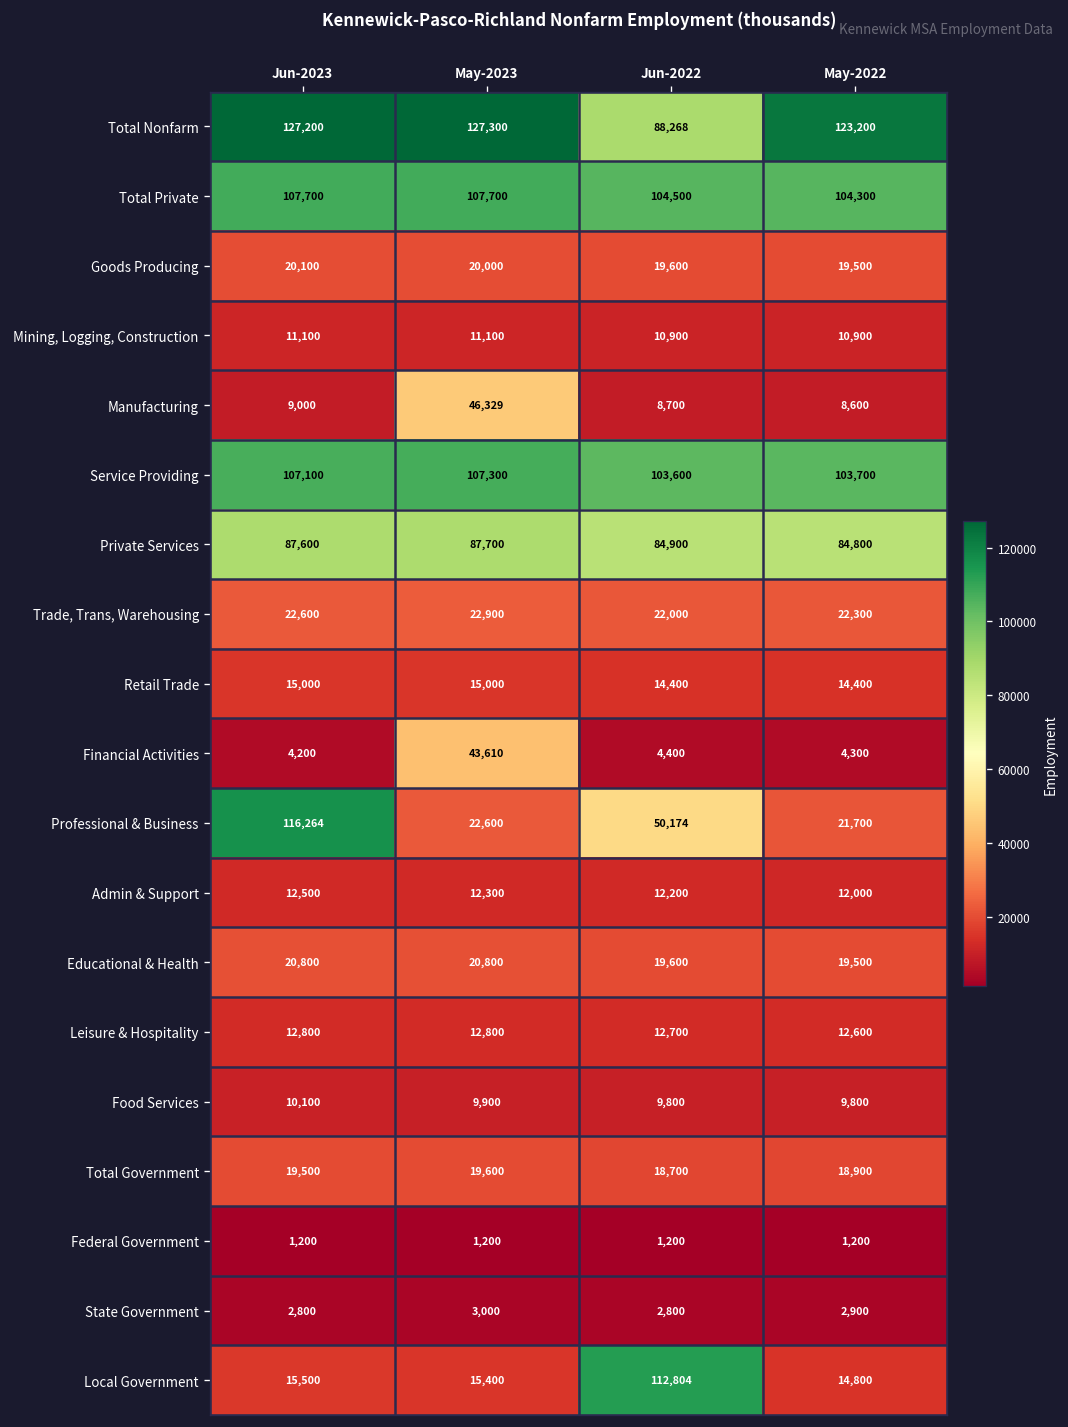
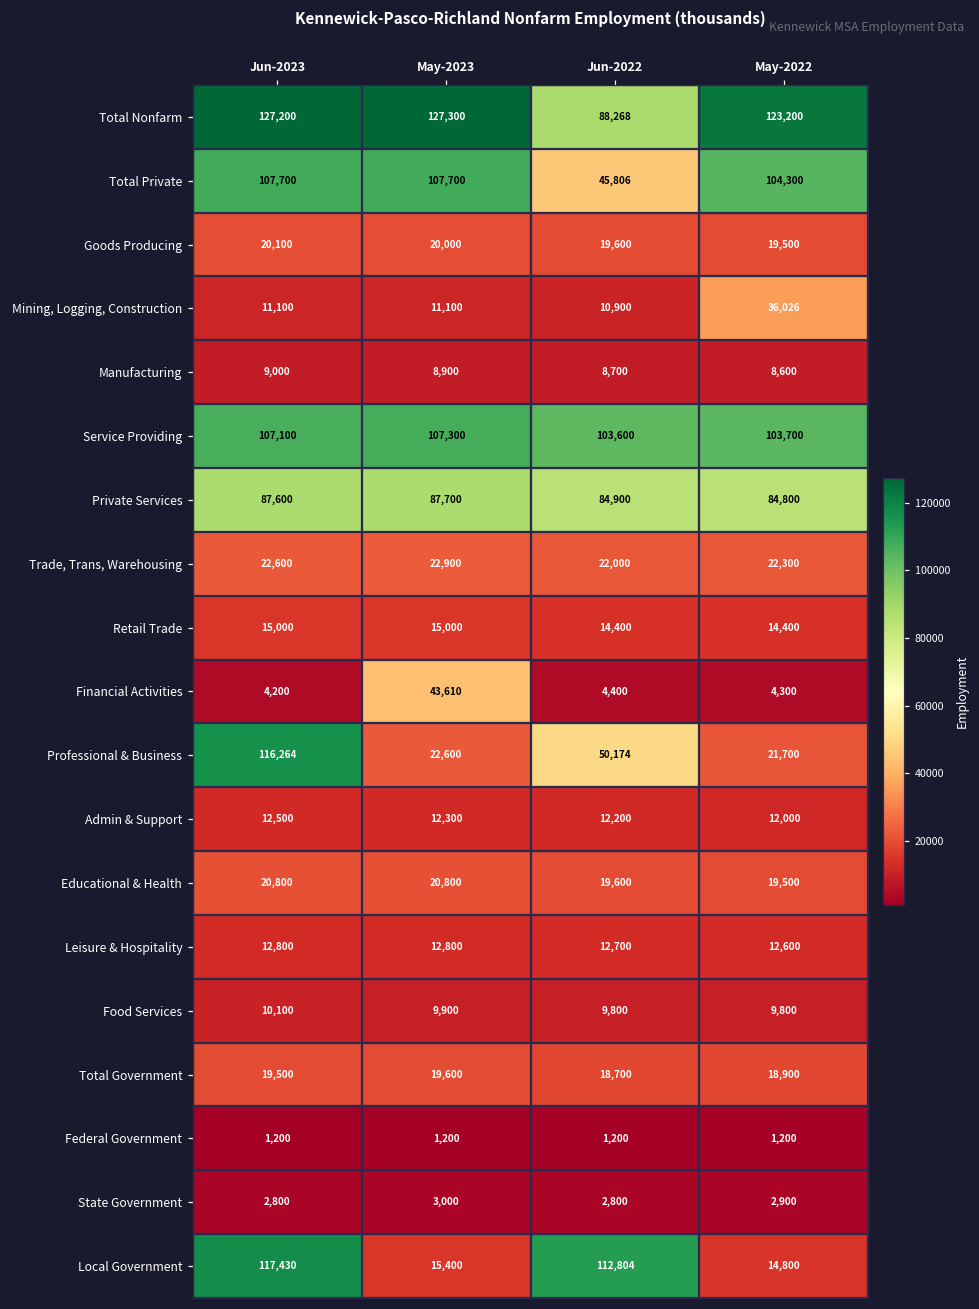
  {
    "Total Nonfarm": {
      "Jun-2023": "127,200",
      "May-2023": "127,300",
      "Jun-2022": "88,268",
      "May-2022": "123,200"
    },
    "Total Private": {
      "Jun-2023": "107,700",
      "May-2023": "107,700",
-     "Jun-2022": "104,500",
+     "Jun-2022": "45,806",
      "May-2022": "104,300"
    },
    "Goods Producing": {
      "Jun-2023": "20,100",
      "May-2023": "20,000",
      "Jun-2022": "19,600",
      "May-2022": "19,500"
    },
    "Mining, Logging, Construction": {
      "Jun-2023": "11,100",
      "May-2023": "11,100",
      "Jun-2022": "10,900",
-     "May-2022": "10,900"
+     "May-2022": "36,026"
    },
    "Manufacturing": {
      "Jun-2023": "9,000",
-     "May-2023": "46,329",
+     "May-2023": "8,900",
      "Jun-2022": "8,700",
      "May-2022": "8,600"
    },
    "Service Providing": {
      "Jun-2023": "107,100",
      "May-2023": "107,300",
      "Jun-2022": "103,600",
      "May-2022": "103,700"
    },
    "Private Services": {
      "Jun-2023": "87,600",
      "May-2023": "87,700",
      "Jun-2022": "84,900",
      "May-2022": "84,800"
    },
    "Trade, Trans, Warehousing": {
      "Jun-2023": "22,600",
      "May-2023": "22,900",
      "Jun-2022": "22,000",
      "May-2022": "22,300"
    },
    "Retail Trade": {
      "Jun-2023": "15,000",
      "May-2023": "15,000",
      "Jun-2022": "14,400",
      "May-2022": "14,400"
    },
    "Financial Activities": {
      "Jun-2023": "4,200",
      "May-2023": "43,610",
      "Jun-2022": "4,400",
      "May-2022": "4,300"
    },
    "Professional & Business": {
      "Jun-2023": "116,264",
      "May-2023": "22,600",
      "Jun-2022": "50,174",
      "May-2022": "21,700"
    },
    "Admin & Support": {
      "Jun-2023": "12,500",
      "May-2023": "12,300",
      "Jun-2022": "12,200",
      "May-2022": "12,000"
    },
    "Educational & Health": {
      "Jun-2023": "20,800",
      "May-2023": "20,800",
      "Jun-2022": "19,600",
      "May-2022": "19,500"
    },
    "Leisure & Hospitality": {
      "Jun-2023": "12,800",
      "May-2023": "12,800",
      "Jun-2022": "12,700",
      "May-2022": "12,600"
    },
    "Food Services": {
      "Jun-2023": "10,100",
      "May-2023": "9,900",
      "Jun-2022": "9,800",
      "May-2022": "9,800"
    },
    "Total Government": {
      "Jun-2023": "19,500",
      "May-2023": "19,600",
      "Jun-2022": "18,700",
      "May-2022": "18,900"
    },
    "Federal Government": {
      "Jun-2023": "1,200",
      "May-2023": "1,200",
      "Jun-2022": "1,200",
      "May-2022": "1,200"
    },
    "State Government": {
      "Jun-2023": "2,800",
      "May-2023": "3,000",
      "Jun-2022": "2,800",
      "May-2022": "2,900"
    },
    "Local Government": {
-     "Jun-2023": "15,500",
+     "Jun-2023": "117,430",
      "May-2023": "15,400",
      "Jun-2022": "112,804",
      "May-2022": "14,800"
    }
  }
